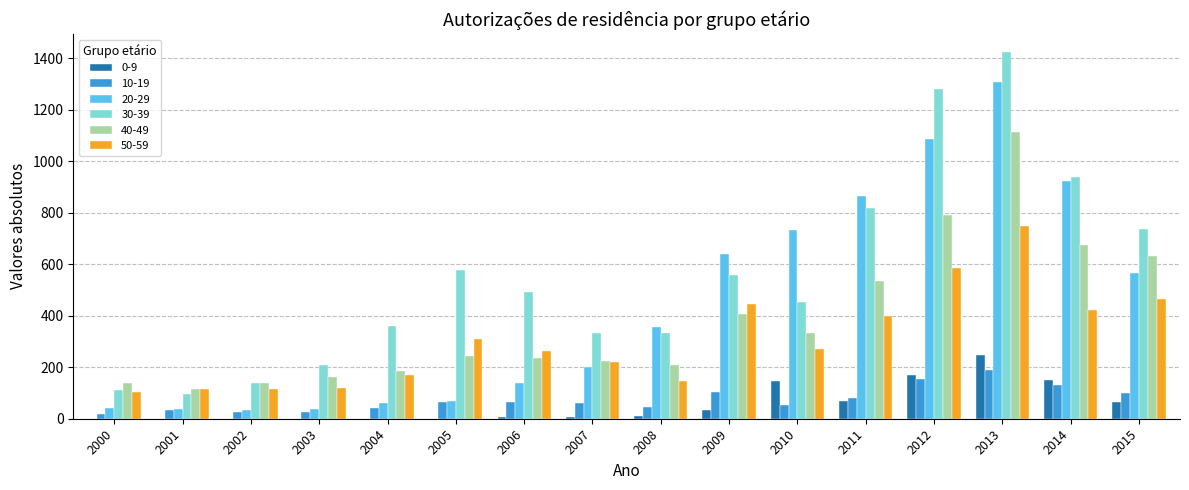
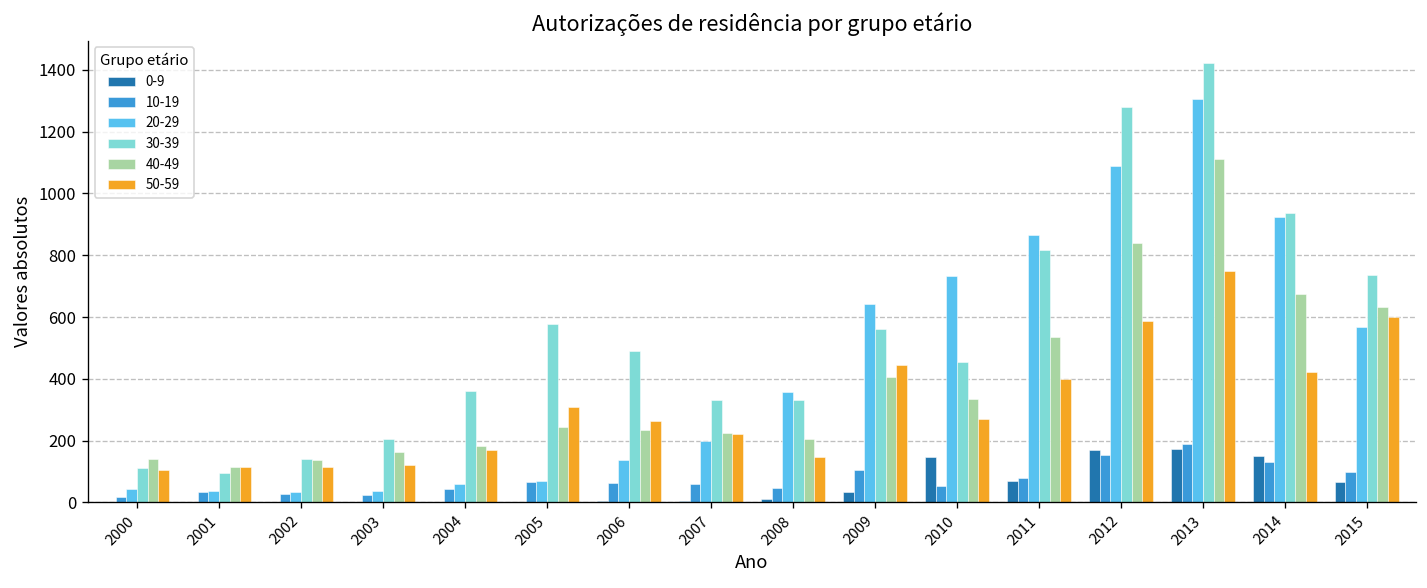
  {
    "0-9": {
      "2000": 0,
      "2001": 0,
      "2002": 0,
      "2003": 0,
      "2004": 0,
      "2005": 0,
      "2008": 10,
      "2009": 40,
      "2010": 150,
      "2011": 70,
      "2012": 170,
-     "2013": 250,
+     "2013": 170,
      "2014": 150,
      "2015": 70
    },
    "40-49": {
      "2000": 140,
      "2001": 110,
      "2002": 140,
      "2003": 160,
      "2004": 180,
      "2005": 240,
      "2006": 240,
      "2007": 230,
      "2008": 210,
      "2009": 410,
      "2010": 330,
      "2011": 540,
-     "2012": 790,
+     "2012": 840,
      "2013": 1110,
      "2014": 680,
      "2015": 630
    },
    "50-59": {
      "2000": 100,
      "2001": 120,
      "2002": 120,
      "2003": 120,
      "2004": 170,
      "2005": 310,
      "2006": 260,
      "2007": 220,
      "2008": 150,
      "2009": 450,
      "2010": 270,
      "2011": 400,
      "2012": 590,
      "2013": 750,
      "2014": 420,
-     "2015": 460
+     "2015": 600
    }
  }
